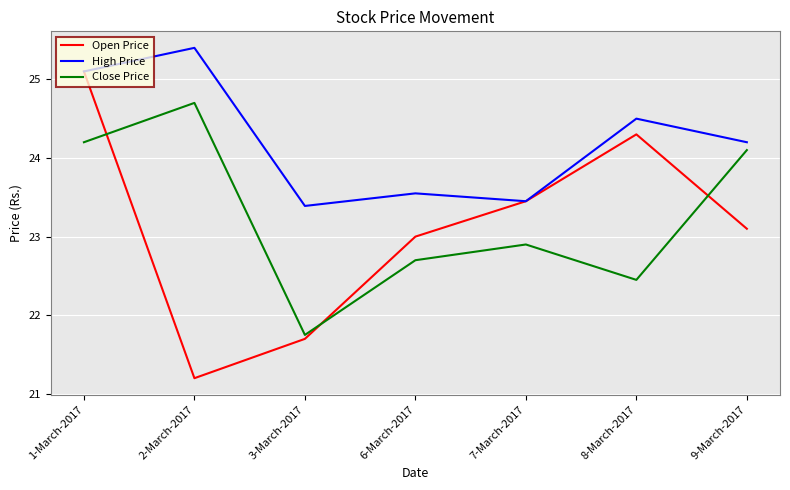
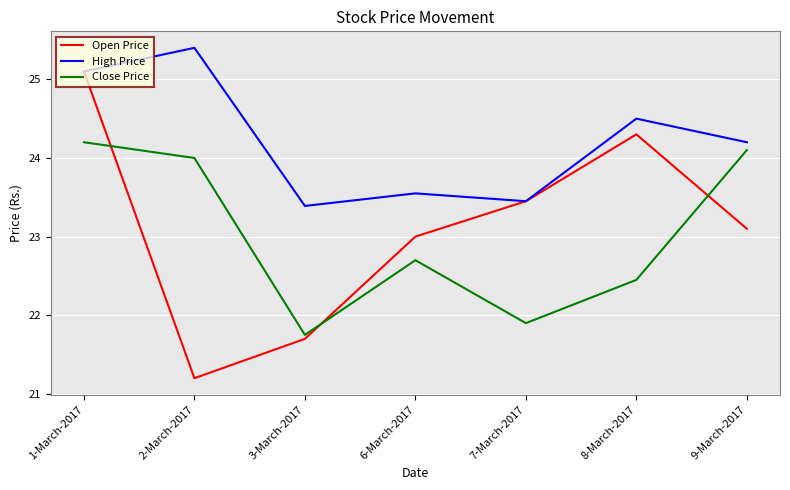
  {
    "Open Price": {
      "2-March-2017": 21.2,
      "3-March-2017": 21.7,
      "6-March-2017": 23.0,
      "8-March-2017": 24.3,
      "9-March-2017": 23.1
    },
    "High Price": {
      "2-March-2017": 25.4,
      "3-March-2017": 23.4,
      "6-March-2017": 23.6,
      "8-March-2017": 24.5,
      "9-March-2017": 24.2
    },
    "Close Price": {
      "1-March-2017": 24.2,
-     "2-March-2017": 24.7,
+     "2-March-2017": 24.0,
      "3-March-2017": 21.8,
      "6-March-2017": 22.7,
-     "7-March-2017": 22.9,
+     "7-March-2017": 21.9,
      "8-March-2017": 22.5,
      "9-March-2017": 24.1
    }
  }
